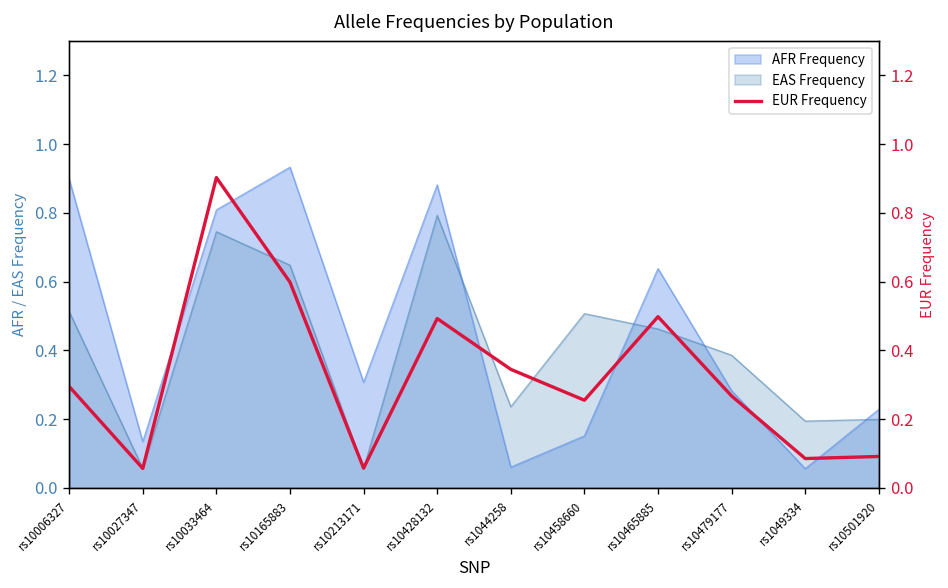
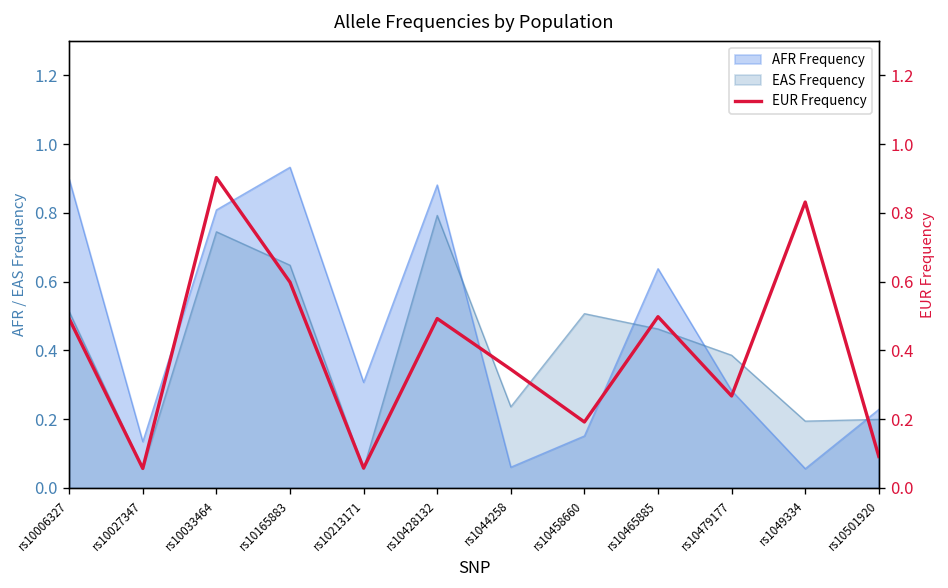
  {
    "EUR Frequency": {
-     "rs10006327": 0.30,
+     "rs10006327": 0.49,
      "rs10027347": 0.06,
      "rs10033464": 0.90,
      "rs10165883": 0.60,
      "rs10213171": 0.06,
      "rs10428132": 0.49,
      "rs1044258": 0.34,
-     "rs10458660": 0.26,
+     "rs10458660": 0.19,
      "rs10465885": 0.50,
      "rs10479177": 0.27,
-     "rs1049334": 0.09,
+     "rs1049334": 0.83,
      "rs10501920": 0.09
    }
  }
